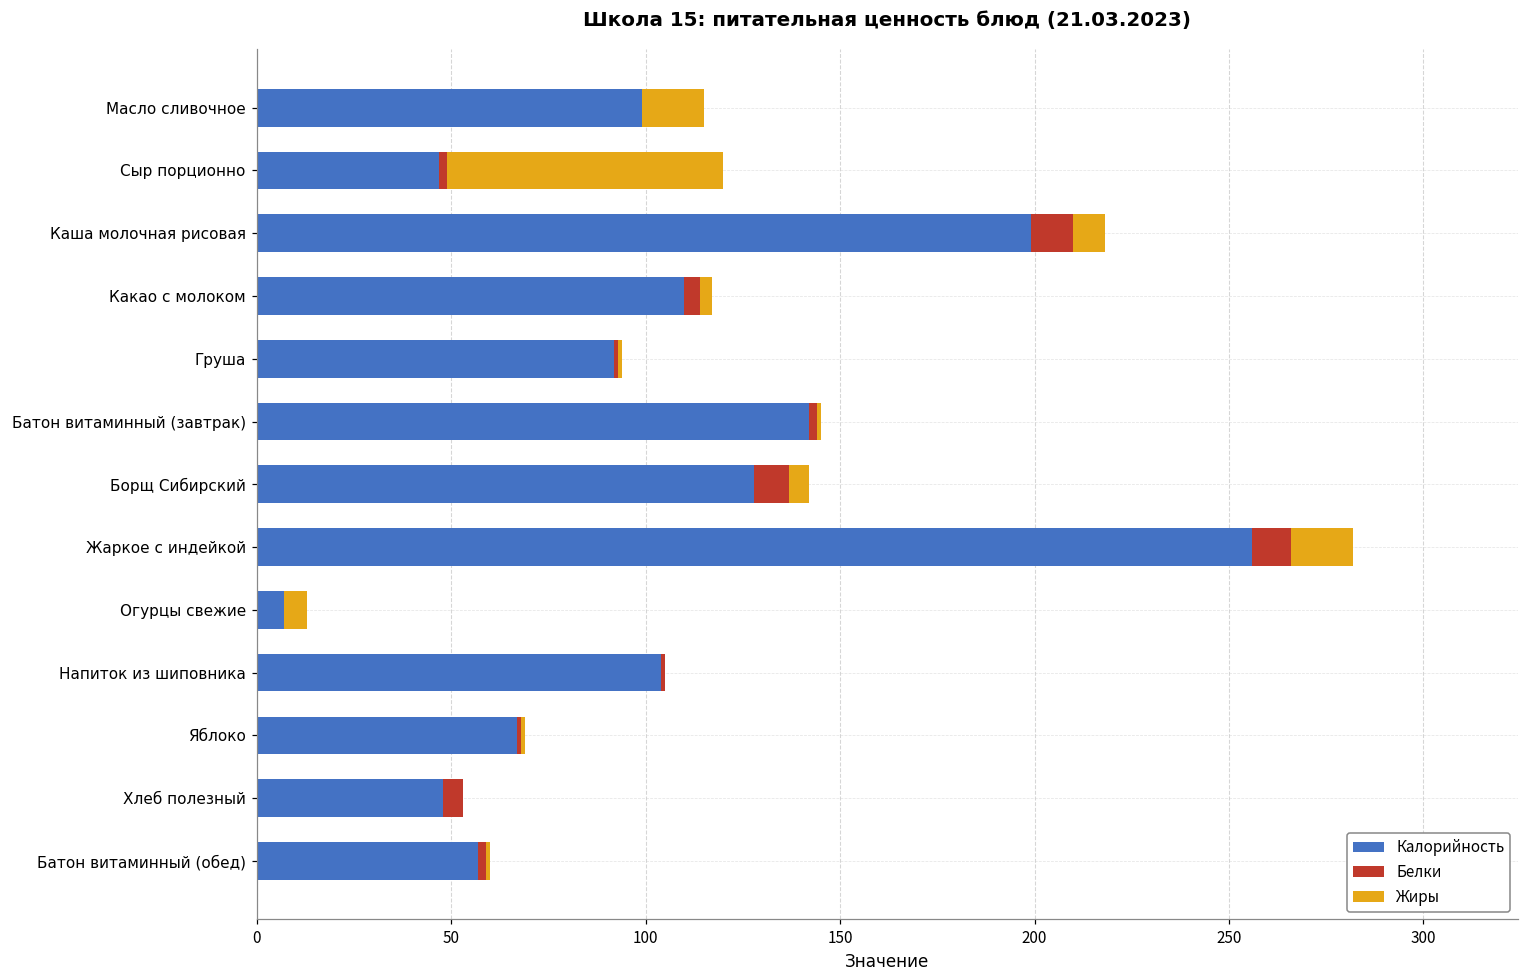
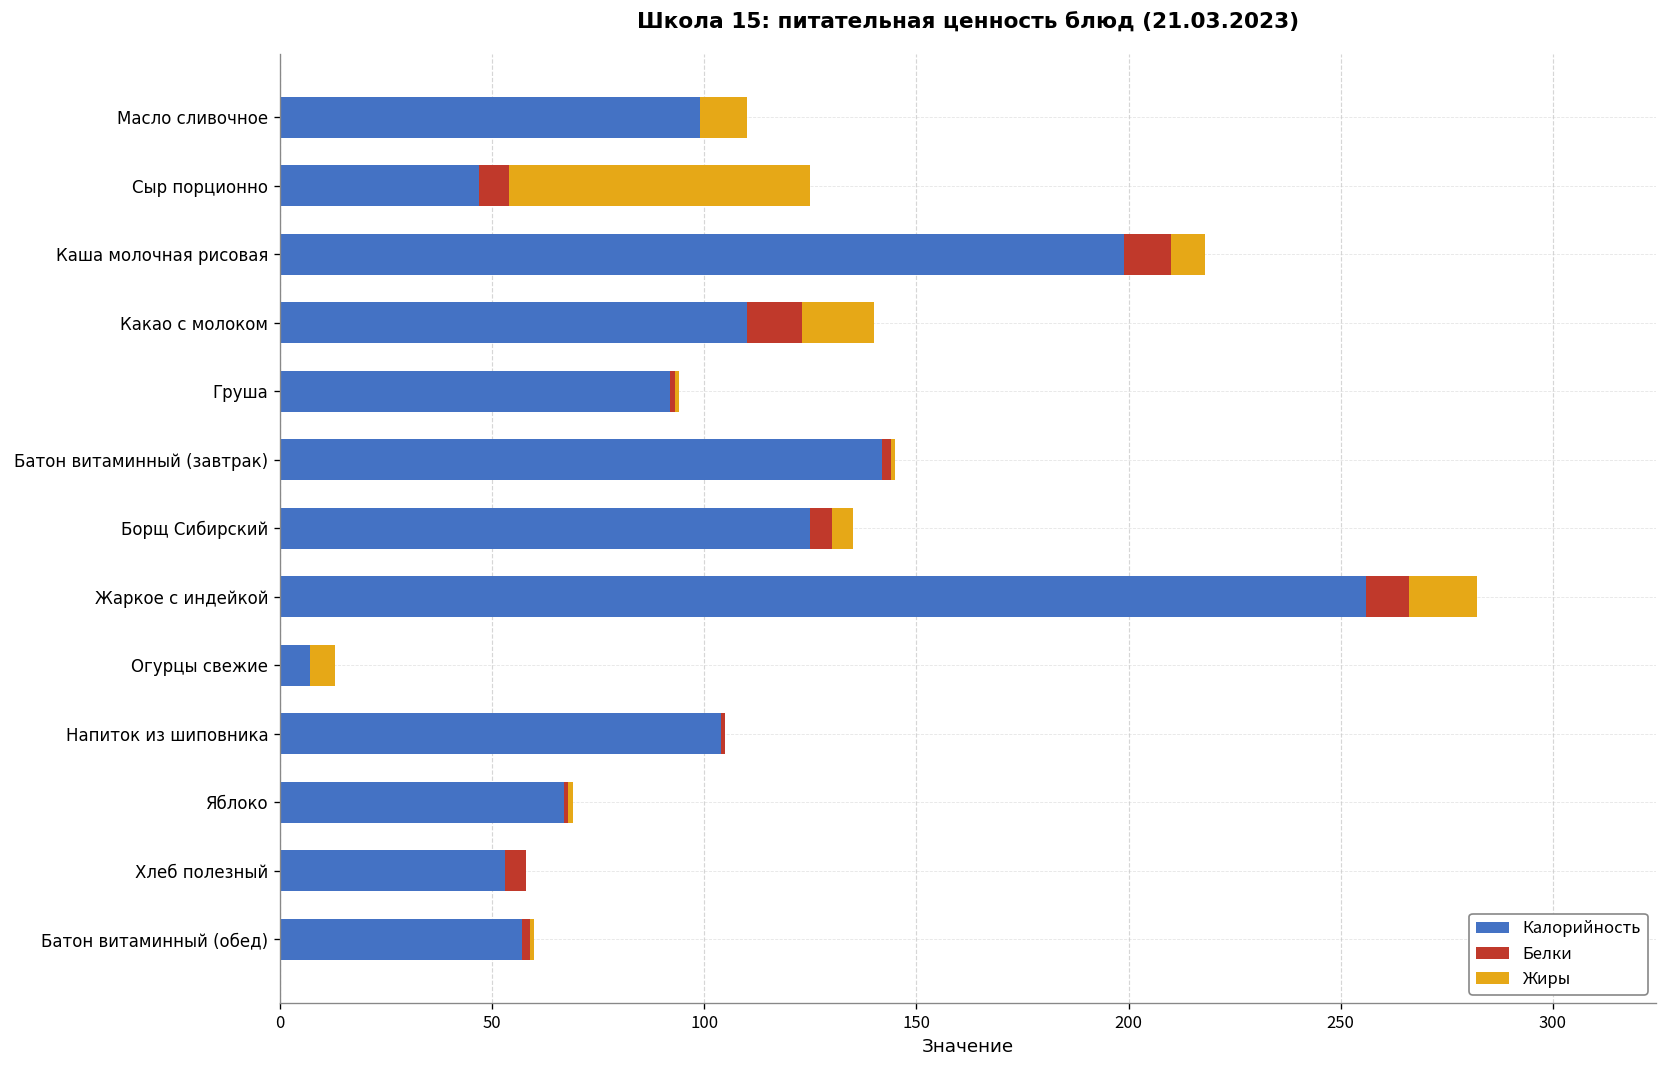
  {
    "Калорийность": {
      "Масло сливочное": 99,
      "Сыр порционно": 47,
      "Каша молочная рисовая": 199,
      "Какао с молоком": 110,
      "Груша": 92,
      "Батон витаминный (завтрак)": 142,
-     "Борщ Сибирский": 128,
+     "Борщ Сибирский": 125,
      "Жаркое с индейкой": 256,
      "Огурцы свежие": 7,
      "Напиток из шиповника": 104,
      "Яблоко": 67,
-     "Хлеб полезный": 48,
+     "Хлеб полезный": 53,
      "Батон витаминный (обед)": 57
    },
    "Белки": {
      "Масло сливочное": 0,
-     "Сыр порционно": 2,
+     "Сыр порционно": 7,
      "Каша молочная рисовая": 11,
-     "Какао с молоком": 4,
+     "Какао с молоком": 13,
      "Груша": 1,
      "Батон витаминный (завтрак)": 2,
-     "Борщ Сибирский": 9,
+     "Борщ Сибирский": 5,
      "Жаркое с индейкой": 10,
      "Огурцы свежие": 0,
      "Напиток из шиповника": 1,
      "Яблоко": 1,
      "Хлеб полезный": 5,
      "Батон витаминный (обед)": 2
    },
    "Жиры": {
-     "Масло сливочное": 16,
+     "Масло сливочное": 11,
      "Сыр порционно": 71,
      "Каша молочная рисовая": 8,
-     "Какао с молоком": 3,
+     "Какао с молоком": 17,
      "Груша": 1,
      "Батон витаминный (завтрак)": 1,
      "Борщ Сибирский": 5,
      "Жаркое с индейкой": 16,
      "Огурцы свежие": 6,
      "Напиток из шиповника": 0,
      "Яблоко": 1,
      "Хлеб полезный": 0,
      "Батон витаминный (обед)": 1
    }
  }
